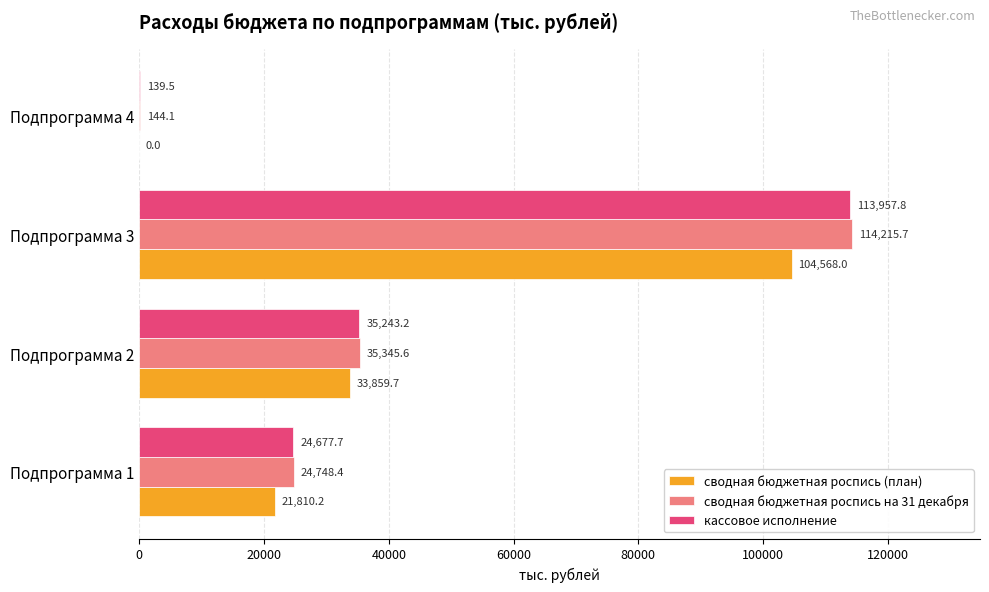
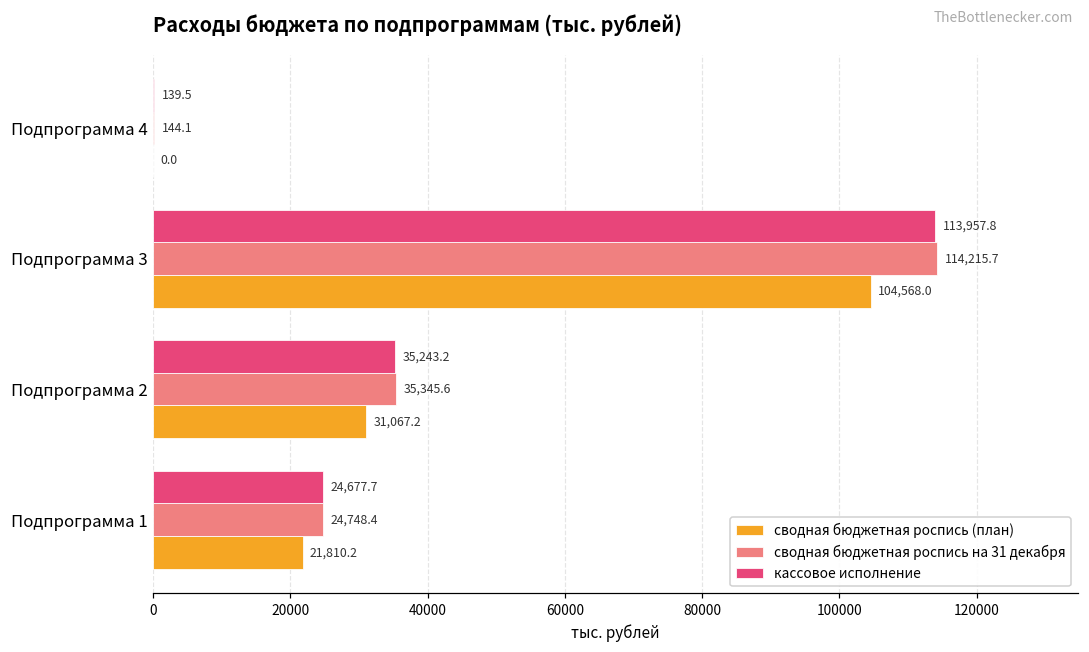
  {
    "сводная бюджетная роспись (план)": {
      "Подпрограмма 4": "0.0",
      "Подпрограмма 3": "104,568.0",
-     "Подпрограмма 2": "33,859.7",
+     "Подпрограмма 2": "31,067.2",
      "Подпрограмма 1": "21,810.2"
    }
  }
